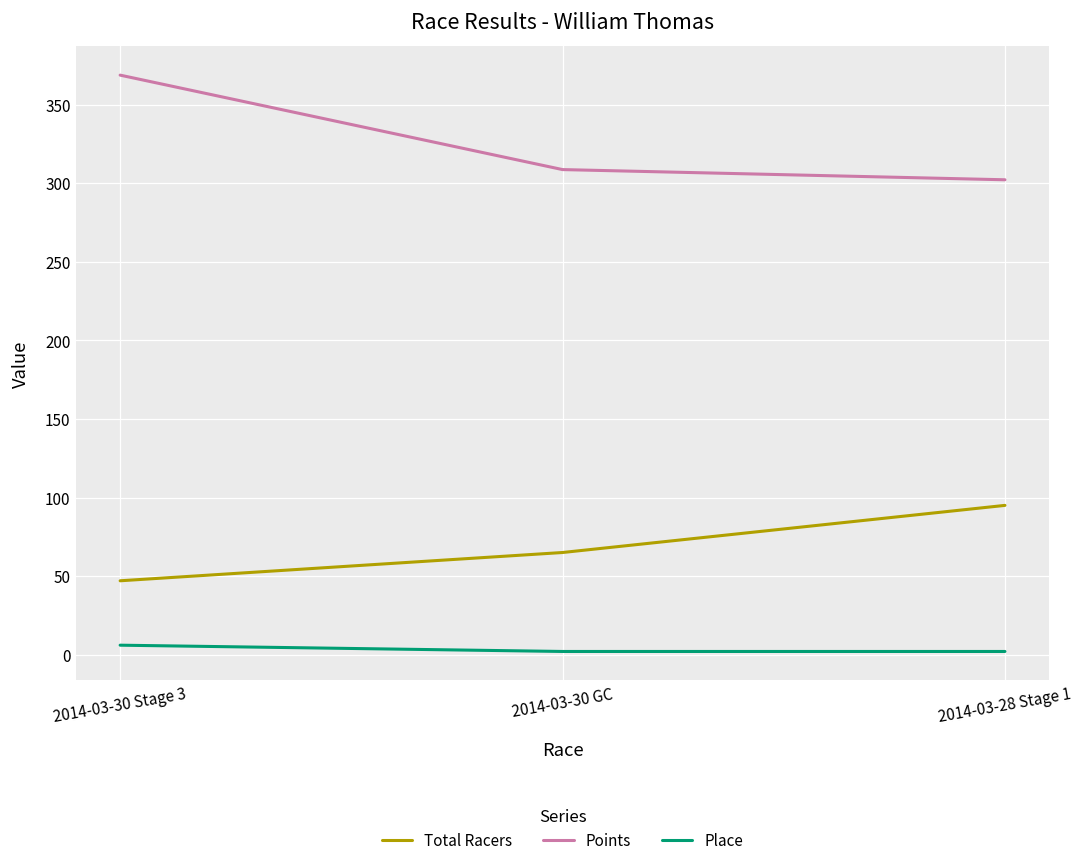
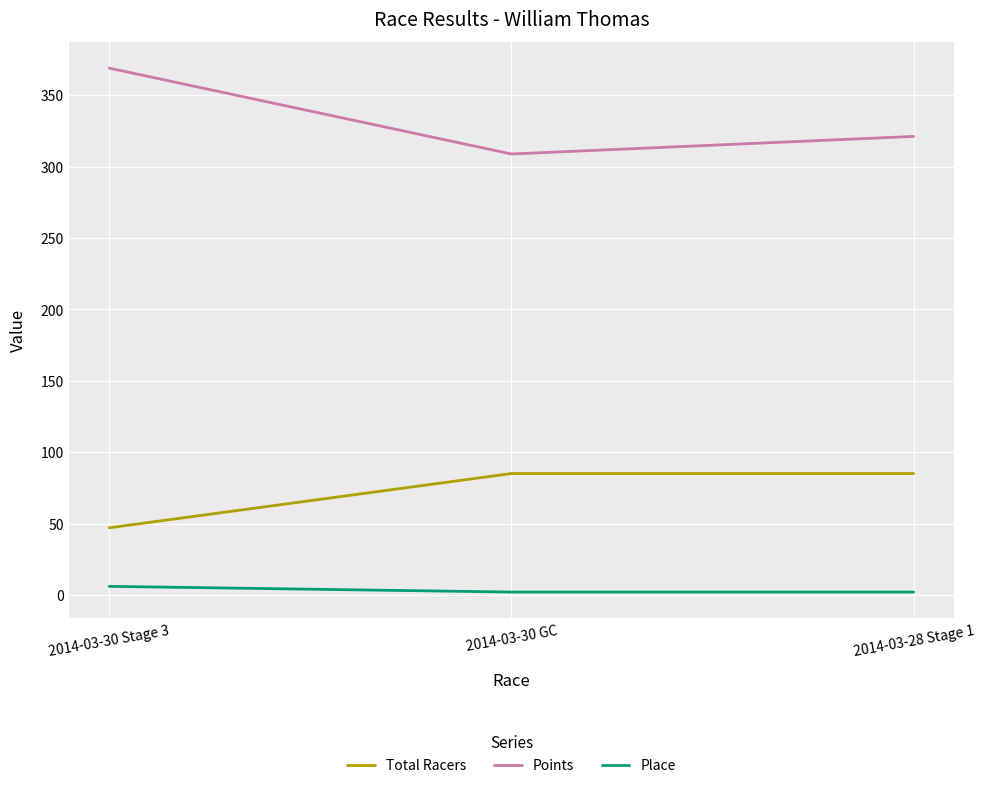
  {
    "Total Racers": {
      "2014-03-30 Stage 3": 47,
-     "2014-03-30 GC": 65,
-     "2014-03-28 Stage 1": 95
+     "2014-03-30 GC": 85,
+     "2014-03-28 Stage 1": 85
    },
    "Points": {
      "2014-03-30 Stage 3": 369,
      "2014-03-30 GC": 309,
-     "2014-03-28 Stage 1": 302
+     "2014-03-28 Stage 1": 321
    },
    "Place": {
      "2014-03-30 Stage 3": 6,
      "2014-03-30 GC": 2,
      "2014-03-28 Stage 1": 2
    }
  }
